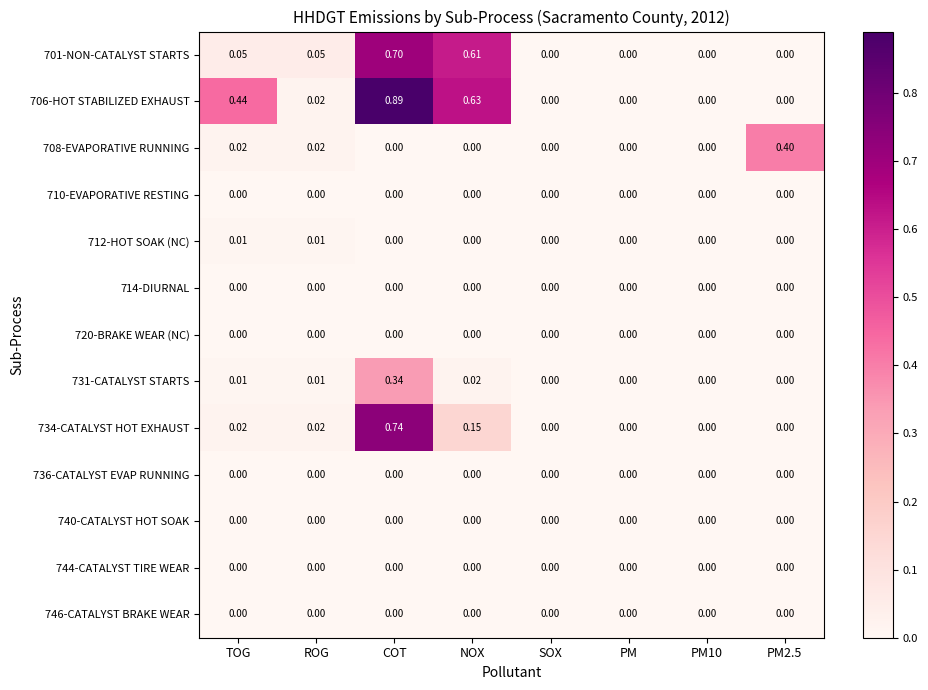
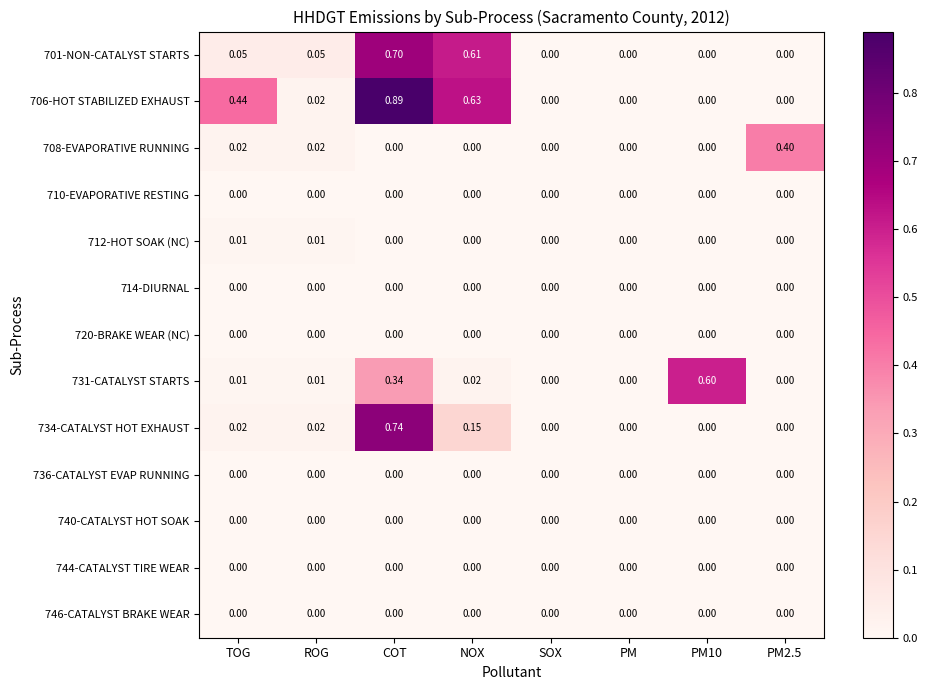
  {
    "701-NON-CATALYST STARTS": {
      "TOG": 0.05,
      "ROG": 0.05,
      "COT": 0.70,
      "NOX": 0.61,
      "SOX": 0.00,
      "PM": 0.00,
      "PM10": 0.00,
      "PM2.5": 0.00
    },
    "706-HOT STABILIZED EXHAUST": {
      "TOG": 0.44,
      "ROG": 0.02,
      "COT": 0.89,
      "NOX": 0.63,
      "SOX": 0.00,
      "PM": 0.00,
      "PM10": 0.00,
      "PM2.5": 0.00
    },
    "708-EVAPORATIVE RUNNING": {
      "TOG": 0.02,
      "ROG": 0.02,
      "COT": 0.00,
      "NOX": 0.00,
      "SOX": 0.00,
      "PM": 0.00,
      "PM10": 0.00,
      "PM2.5": 0.40
    },
    "710-EVAPORATIVE RESTING": {
      "TOG": 0.00,
      "ROG": 0.00,
      "COT": 0.00,
      "NOX": 0.00,
      "SOX": 0.00,
      "PM": 0.00,
      "PM10": 0.00,
      "PM2.5": 0.00
    },
    "712-HOT SOAK (NC)": {
      "TOG": 0.01,
      "ROG": 0.01,
      "COT": 0.00,
      "NOX": 0.00,
      "SOX": 0.00,
      "PM": 0.00,
      "PM10": 0.00,
      "PM2.5": 0.00
    },
    "714-DIURNAL": {
      "TOG": 0.00,
      "ROG": 0.00,
      "COT": 0.00,
      "NOX": 0.00,
      "SOX": 0.00,
      "PM": 0.00,
      "PM10": 0.00,
      "PM2.5": 0.00
    },
    "720-BRAKE WEAR (NC)": {
      "TOG": 0.00,
      "ROG": 0.00,
      "COT": 0.00,
      "NOX": 0.00,
      "SOX": 0.00,
      "PM": 0.00,
      "PM10": 0.00,
      "PM2.5": 0.00
    },
    "731-CATALYST STARTS": {
      "TOG": 0.01,
      "ROG": 0.01,
      "COT": 0.34,
      "NOX": 0.02,
      "SOX": 0.00,
      "PM": 0.00,
-     "PM10": 0.00,
+     "PM10": 0.60,
      "PM2.5": 0.00
    },
    "734-CATALYST HOT EXHAUST": {
      "TOG": 0.02,
      "ROG": 0.02,
      "COT": 0.74,
      "NOX": 0.15,
      "SOX": 0.00,
      "PM": 0.00,
      "PM10": 0.00,
      "PM2.5": 0.00
    },
    "736-CATALYST EVAP RUNNING": {
      "TOG": 0.00,
      "ROG": 0.00,
      "COT": 0.00,
      "NOX": 0.00,
      "SOX": 0.00,
      "PM": 0.00,
      "PM10": 0.00,
      "PM2.5": 0.00
    },
    "740-CATALYST HOT SOAK": {
      "TOG": 0.00,
      "ROG": 0.00,
      "COT": 0.00,
      "NOX": 0.00,
      "SOX": 0.00,
      "PM": 0.00,
      "PM10": 0.00,
      "PM2.5": 0.00
    },
    "744-CATALYST TIRE WEAR": {
      "TOG": 0.00,
      "ROG": 0.00,
      "COT": 0.00,
      "NOX": 0.00,
      "SOX": 0.00,
      "PM": 0.00,
      "PM10": 0.00,
      "PM2.5": 0.00
    },
    "746-CATALYST BRAKE WEAR": {
      "TOG": 0.00,
      "ROG": 0.00,
      "COT": 0.00,
      "NOX": 0.00,
      "SOX": 0.00,
      "PM": 0.00,
      "PM10": 0.00,
      "PM2.5": 0.00
    }
  }
